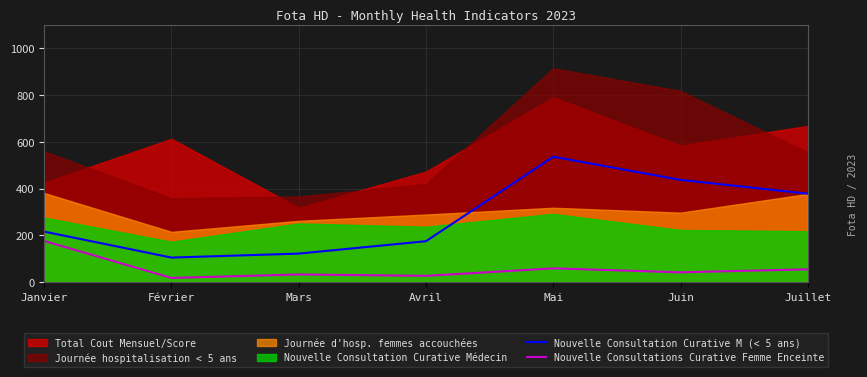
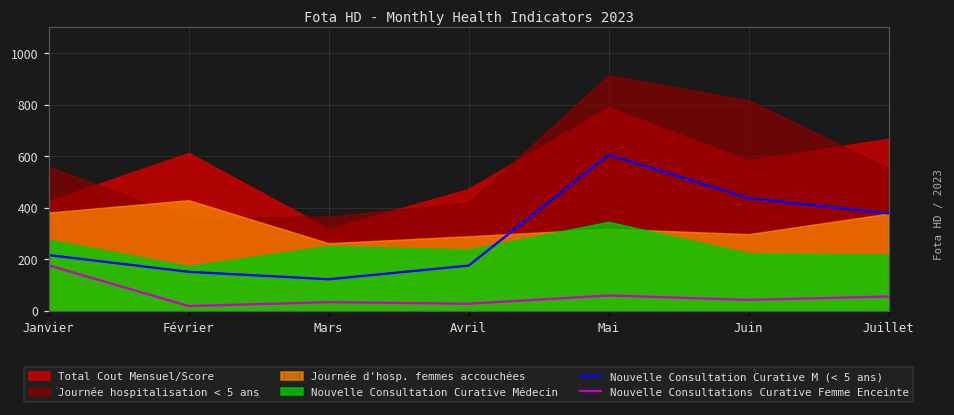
  {
    "Nouvelle Consultation Curative M (< 5 ans)": {
      "Janvier": 220,
-     "Février": 110,
+     "Février": 150,
      "Mars": 120,
      "Avril": 180,
-     "Mai": 540,
+     "Mai": 610,
      "Juin": 440
    },
    "Total Cout Mensuel/Score": {
      "Janvier": 430,
      "Février": 610,
      "Mars": 320,
      "Avril": 470,
      "Mai": 790,
      "Juin": 580,
      "Juillet": 670
    },
    "Nouvelle Consultations Curative Femme Enceinte": {
      "Janvier": 180,
      "Février": 20,
      "Mars": 30,
      "Avril": 30,
      "Mai": 60,
      "Juin": 40,
      "Juillet": 60
    },
    "Journée hospitalisation < 5 ans": {
      "Janvier": 560,
      "Février": 360,
      "Mars": 370,
      "Avril": 420,
      "Mai": 910,
      "Juin": 820,
      "Juillet": 550
    },
    "Journée d'hosp. femmes accouchées": {
      "Janvier": 380,
-     "Février": 220,
+     "Février": 430,
      "Mars": 260,
      "Avril": 290,
      "Mai": 320,
      "Juin": 300
    },
    "Nouvelle Consultation Curative Médecin": {
      "Janvier": 280,
      "Février": 170,
      "Mars": 250,
      "Avril": 240,
-     "Mai": 290,
+     "Mai": 350,
      "Juin": 220,
      "Juillet": 220
    }
  }
